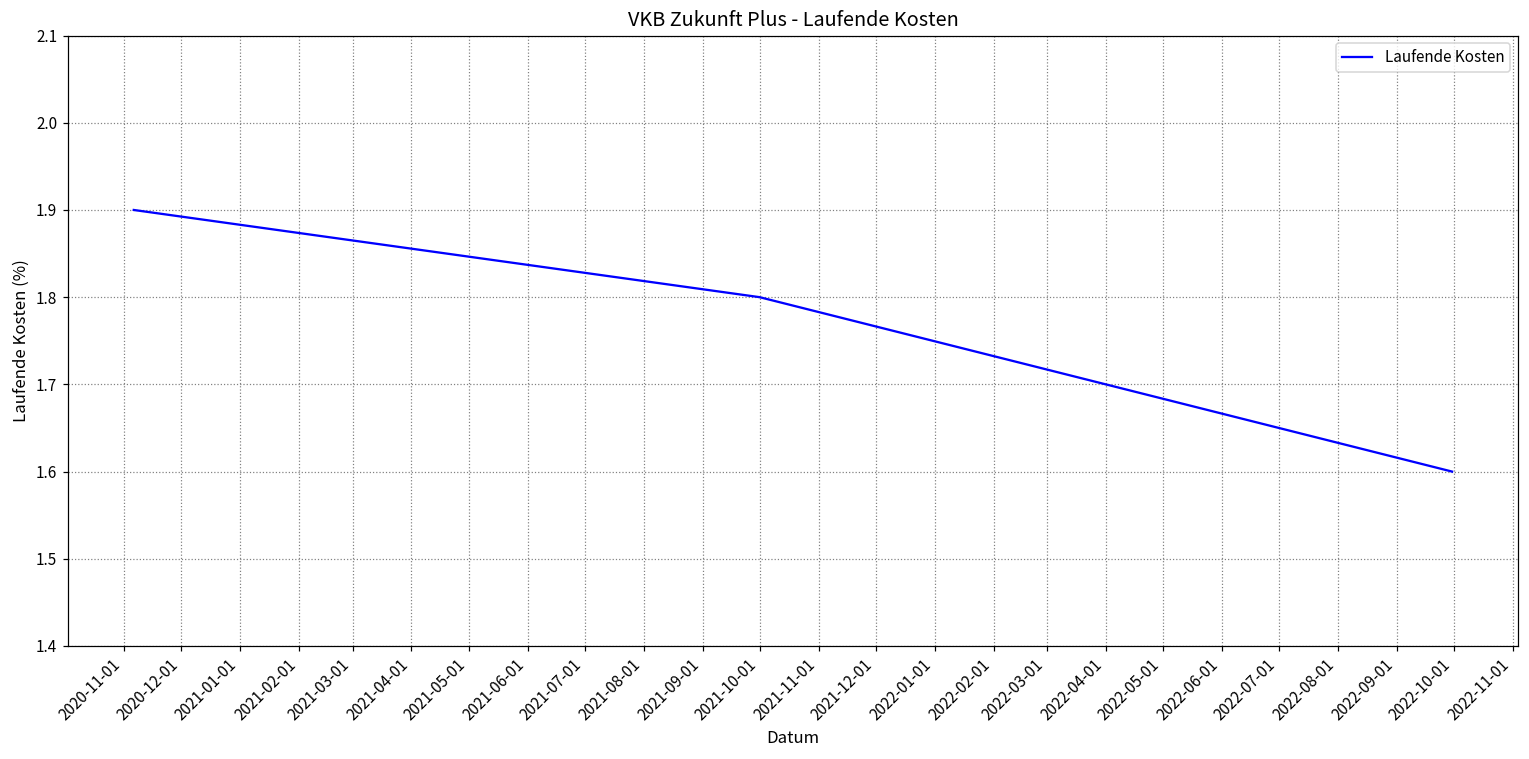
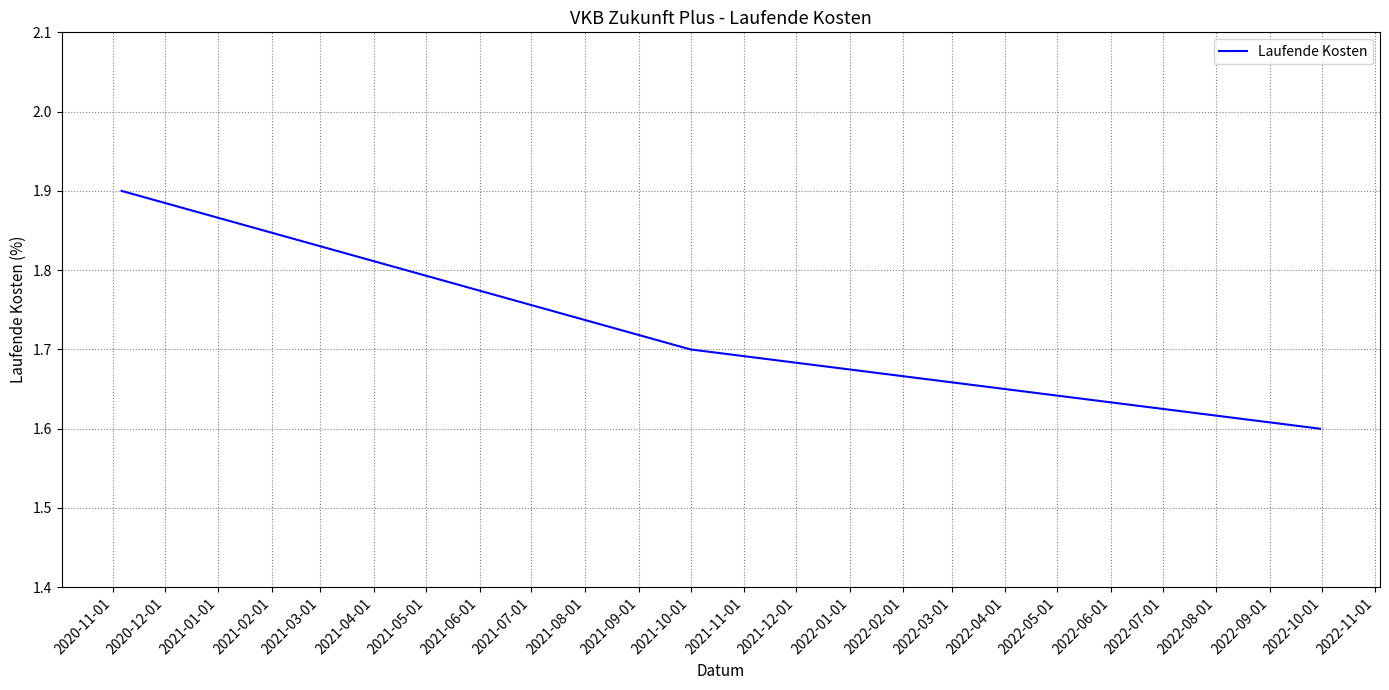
  {
    "2020-11-01": 1.9,
-   "2021-10-01": 1.8,
+   "2021-10-01": 1.7,
    "2022-10-01": 1.6
  }
